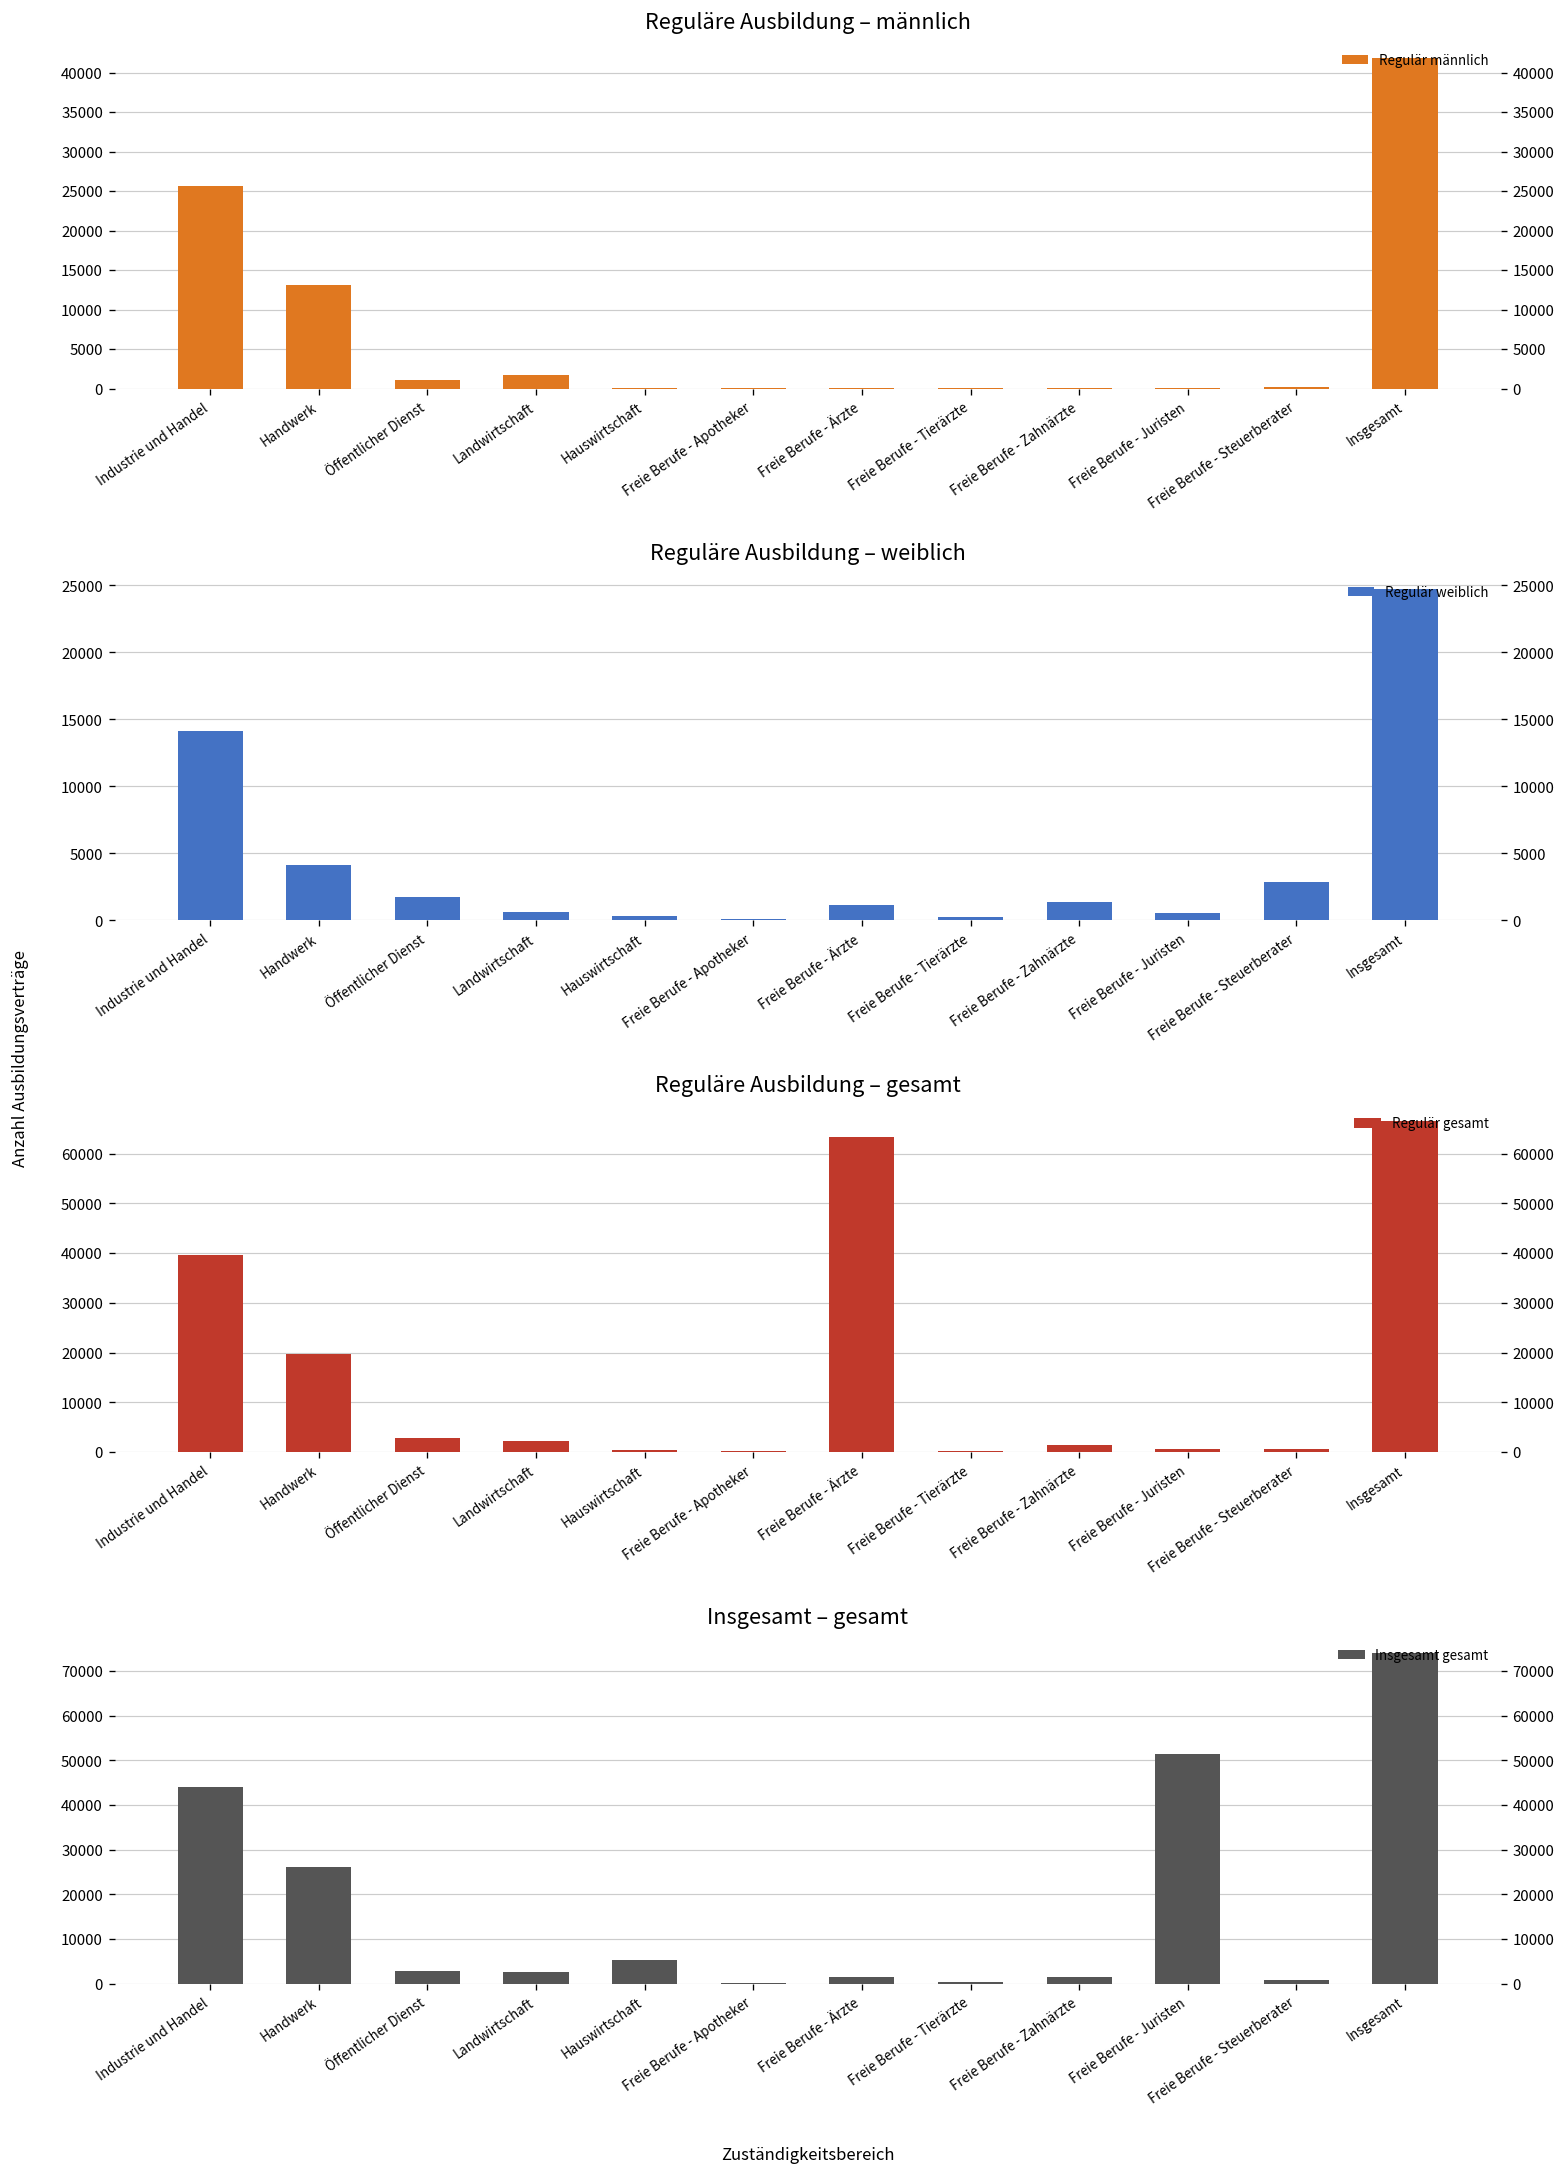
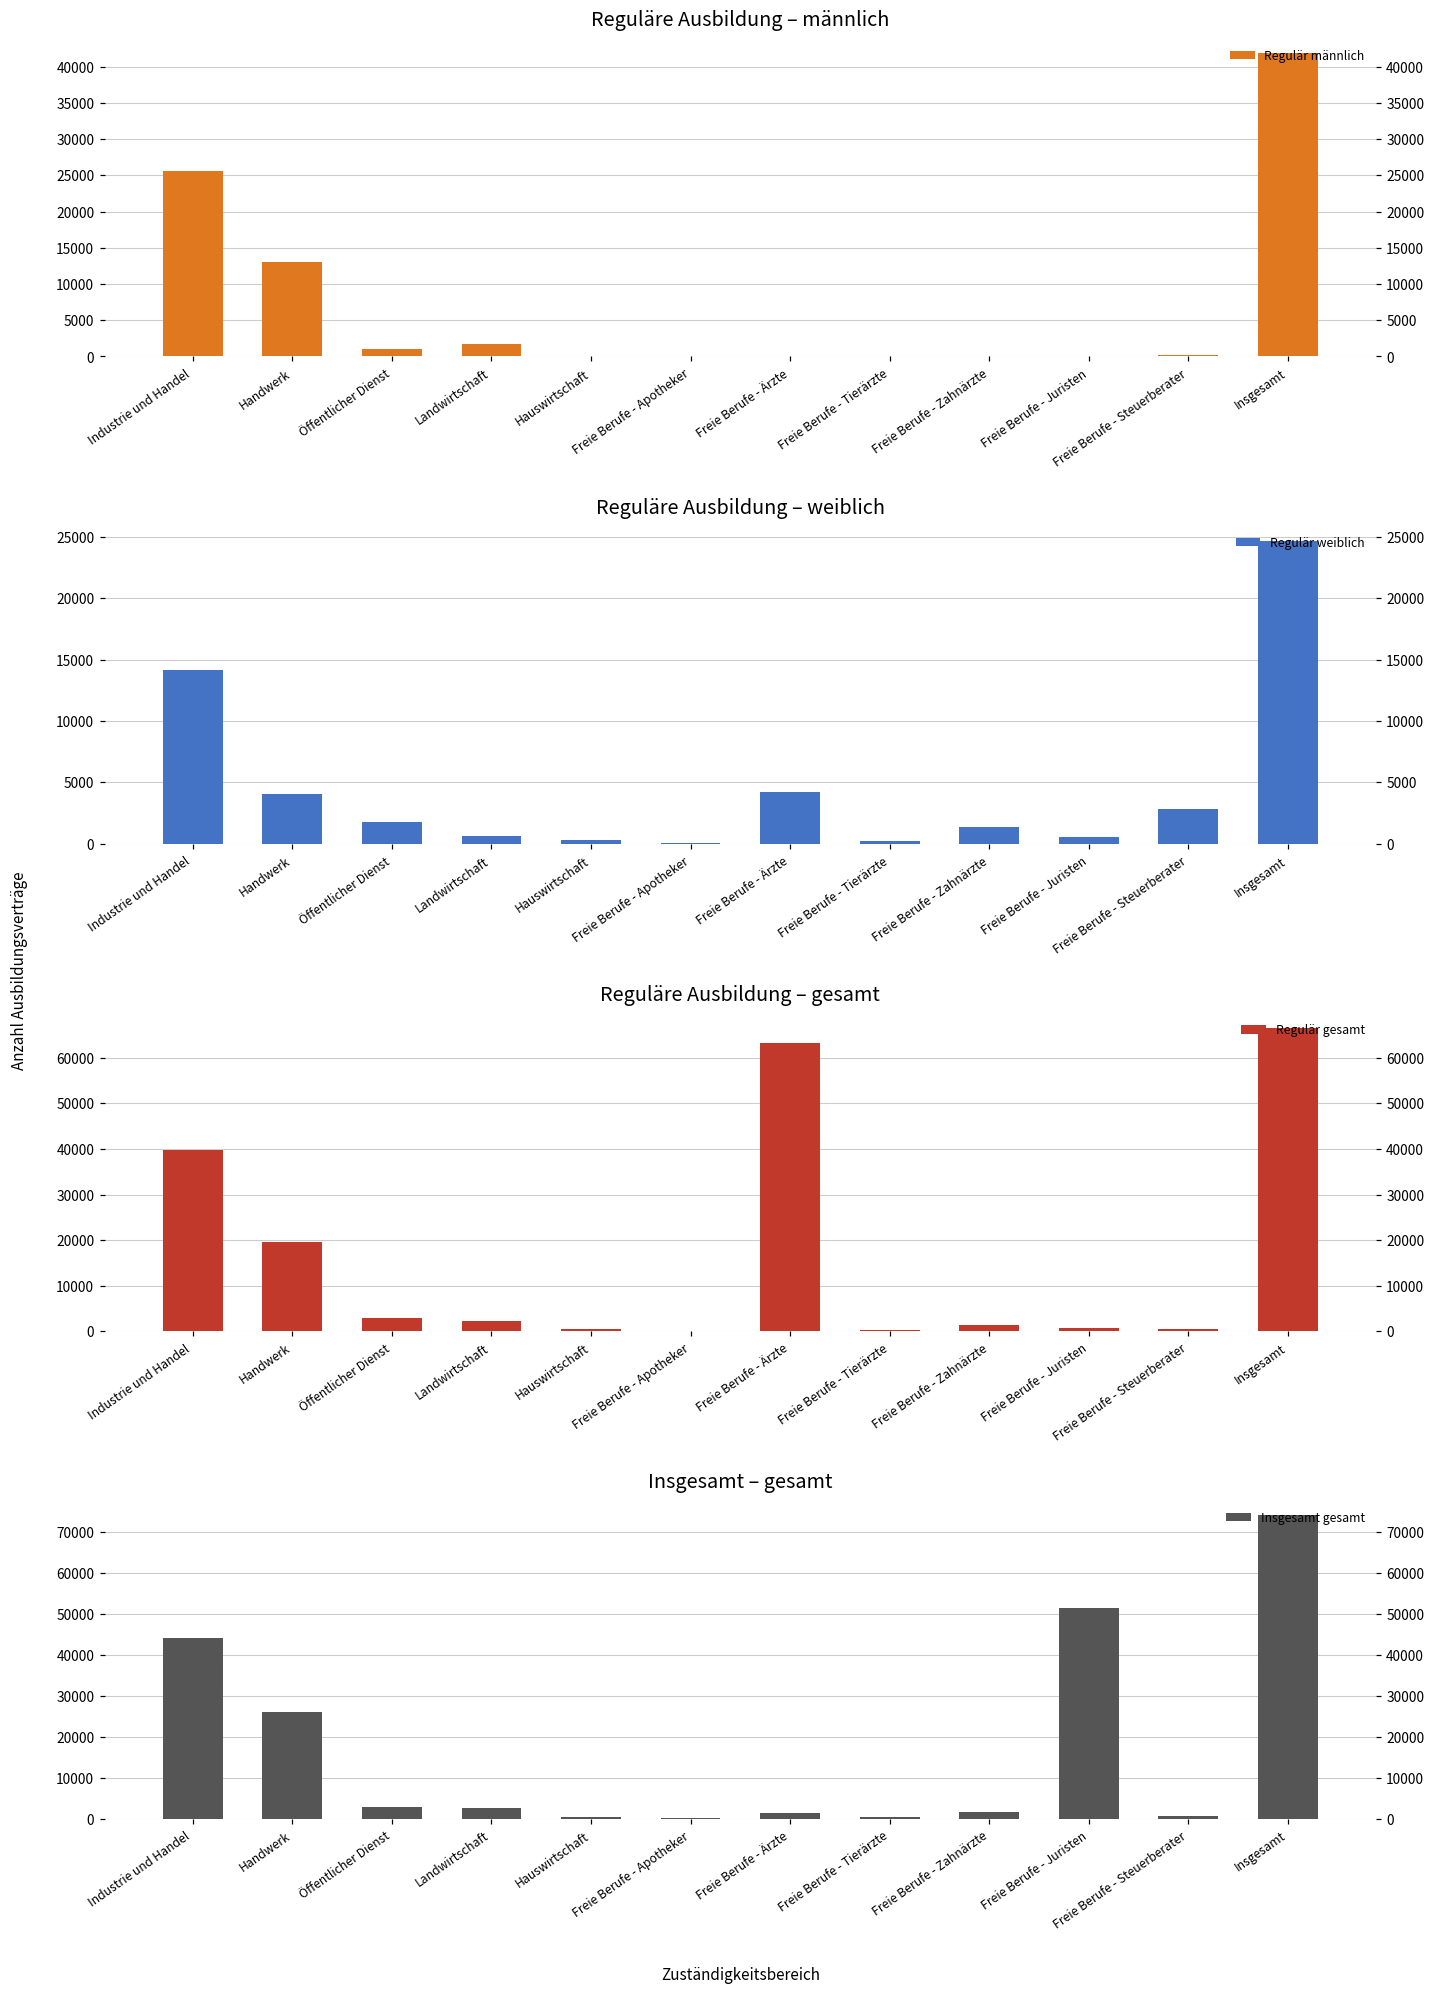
  {
    "Reguläre Ausbildung – männlich": {
      "Industrie und Handel": 26000,
      "Handwerk": 13000,
      "Öffentlicher Dienst": 1000,
      "Landwirtschaft": 2000,
      "Insgesamt": 42000
    },
    "Reguläre Ausbildung – weiblich": {
      "Industrie und Handel": 14100,
      "Handwerk": 4100,
      "Öffentlicher Dienst": 1700,
      "Landwirtschaft": 600,
      "Hauswirtschaft": 300,
-     "Freie Berufe - Ärzte": 1200,
+     "Freie Berufe - Ärzte": 4200,
      "Freie Berufe - Tierärzte": 200,
      "Freie Berufe - Zahnärzte": 1400,
      "Freie Berufe - Juristen": 500,
      "Freie Berufe - Steuerberater": 2800,
      "Insgesamt": 24700
    },
    "Reguläre Ausbildung – gesamt": {
      "Industrie und Handel": 40000,
      "Handwerk": 20000,
      "Öffentlicher Dienst": 3000,
      "Landwirtschaft": 2000,
      "Freie Berufe - Ärzte": 63000,
      "Freie Berufe - Zahnärzte": 1000,
      "Freie Berufe - Juristen": 1000,
      "Insgesamt": 67000
    },
    "Insgesamt – gesamt": {
      "Industrie und Handel": 44000,
      "Handwerk": 26000,
      "Öffentlicher Dienst": 3000,
      "Landwirtschaft": 3000,
-     "Hauswirtschaft": 5000,
+     "Hauswirtschaft": 0,
      "Freie Berufe - Ärzte": 1000,
      "Freie Berufe - Zahnärzte": 1000,
      "Freie Berufe - Juristen": 51000,
      "Freie Berufe - Steuerberater": 1000,
      "Insgesamt": 74000
    }
  }
